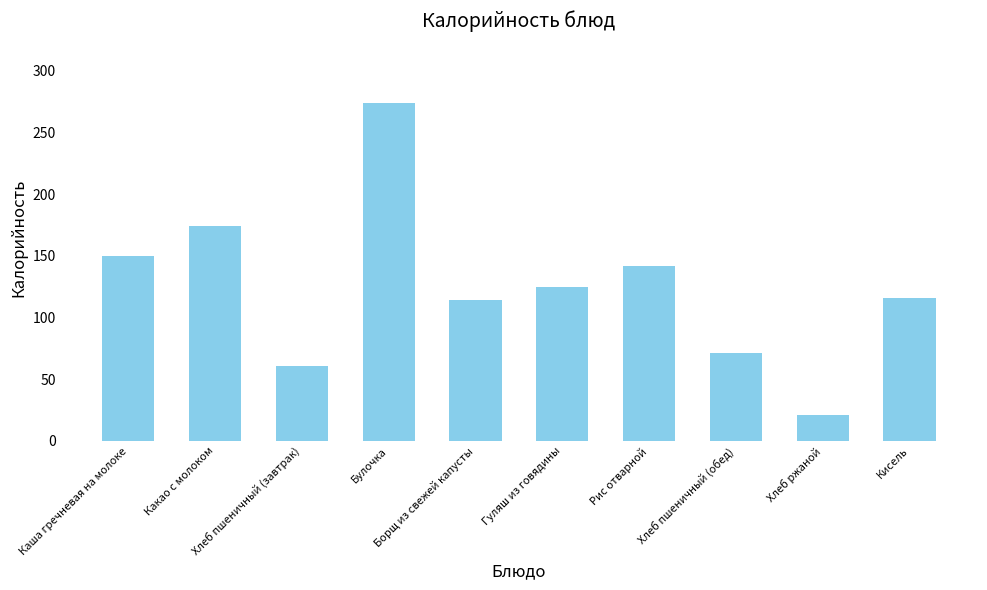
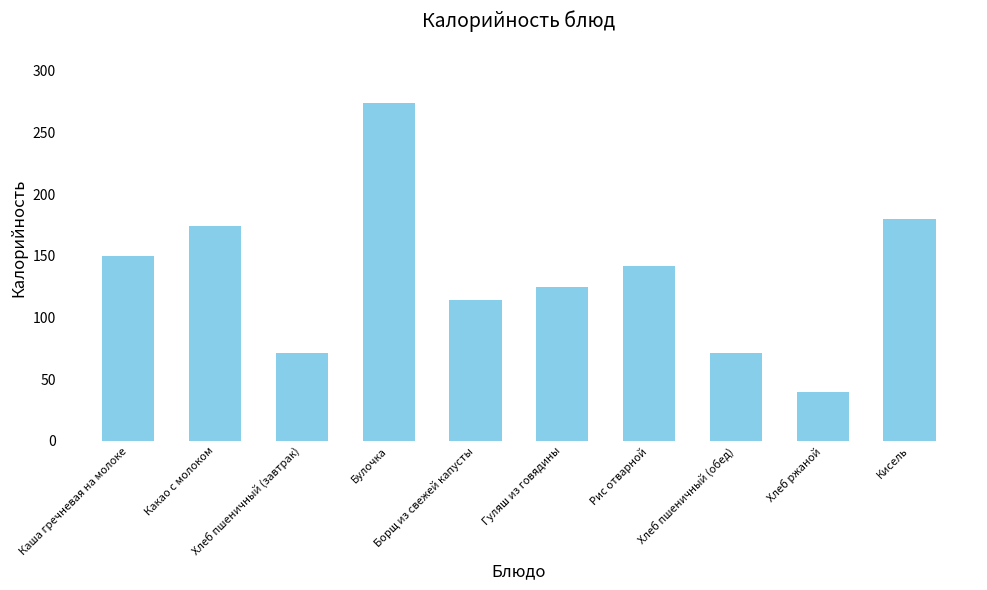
  {
    "Каша гречневая на молоке": 150,
    "Какао с молоком": 175,
-   "Хлеб пшеничный (завтрак)": 61,
+   "Хлеб пшеничный (завтрак)": 71,
    "Булочка": 274,
    "Борщ из свежей капусты": 114,
    "Гуляш из говядины": 125,
    "Рис отварной": 142,
    "Хлеб пшеничный (обед)": 71,
-   "Хлеб ржаной": 21,
-   "Кисель": 116
+   "Хлеб ржаной": 40,
+   "Кисель": 180
  }
